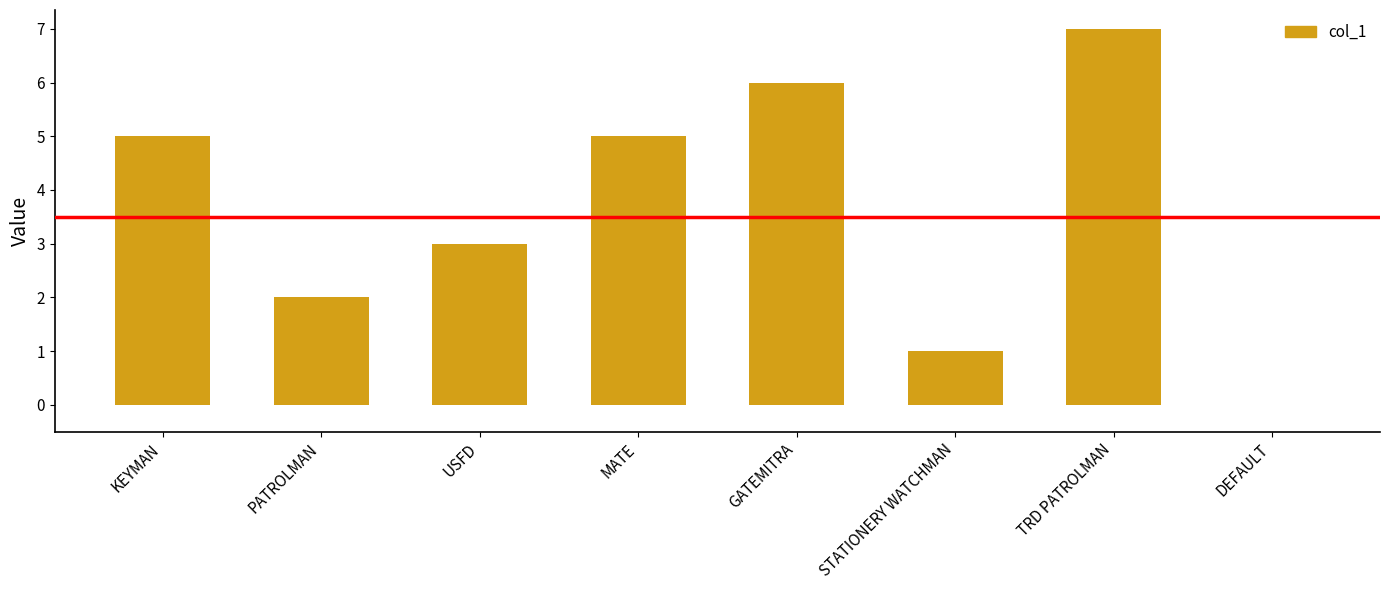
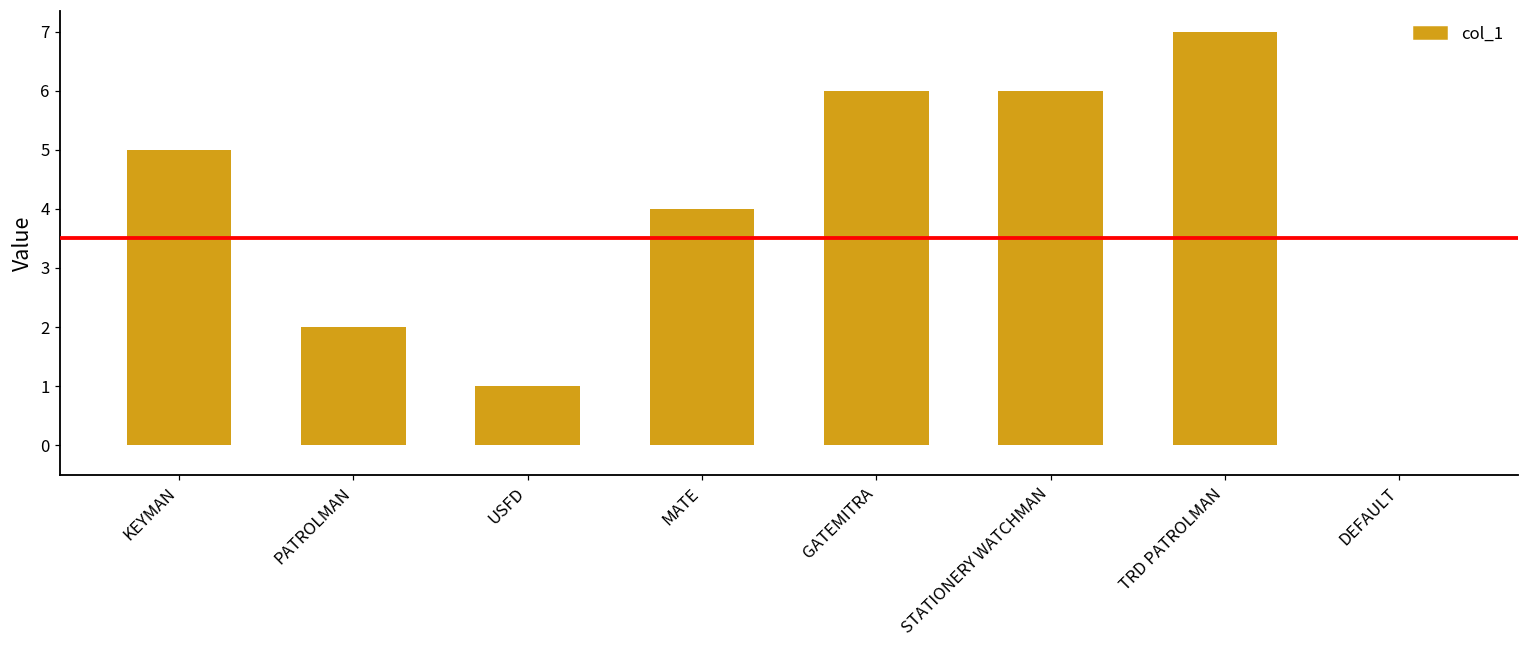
  {
    "KEYMAN": 5,
    "PATROLMAN": 2,
-   "USFD": 3,
-   "MATE": 5,
+   "USFD": 1,
+   "MATE": 4,
    "GATEMITRA": 6,
-   "STATIONERY WATCHMAN": 1,
+   "STATIONERY WATCHMAN": 6,
    "TRD PATROLMAN": 7,
    "DEFAULT": 0
  }
